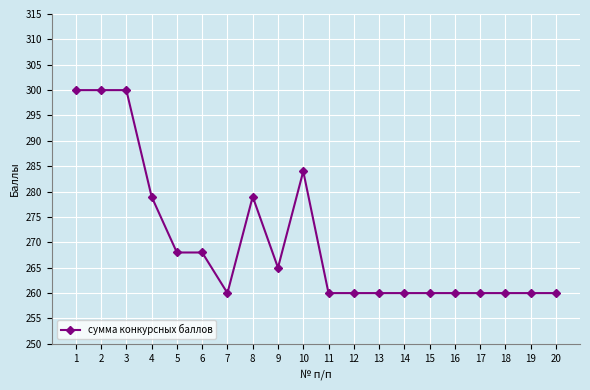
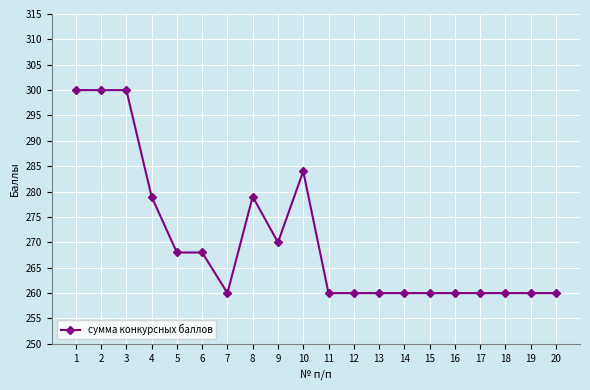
  {
    "1": 300,
    "2": 300,
    "3": 300,
    "4": 279,
    "5": 268,
    "6": 268,
    "7": 260,
    "8": 279,
-   "9": 265,
+   "9": 270,
    "10": 284,
    "11": 260,
    "12": 260,
    "13": 260,
    "14": 260,
    "15": 260,
    "16": 260,
    "17": 260,
    "18": 260,
    "19": 260,
    "20": 260
  }
